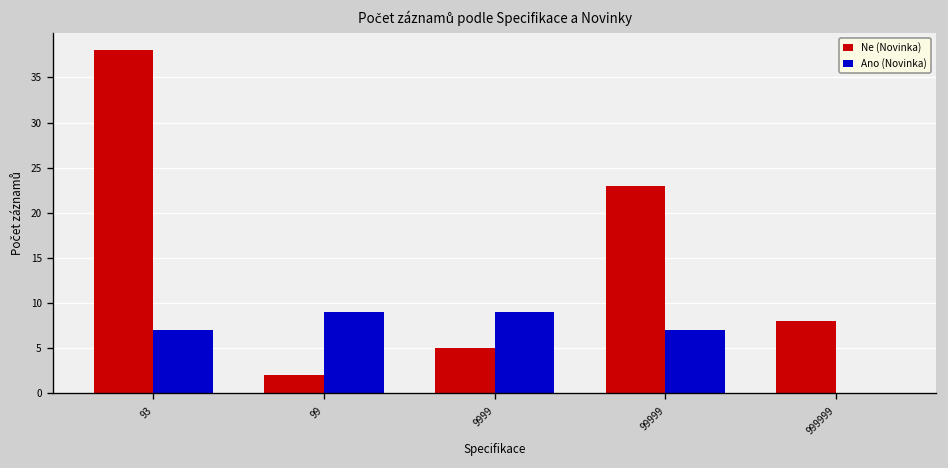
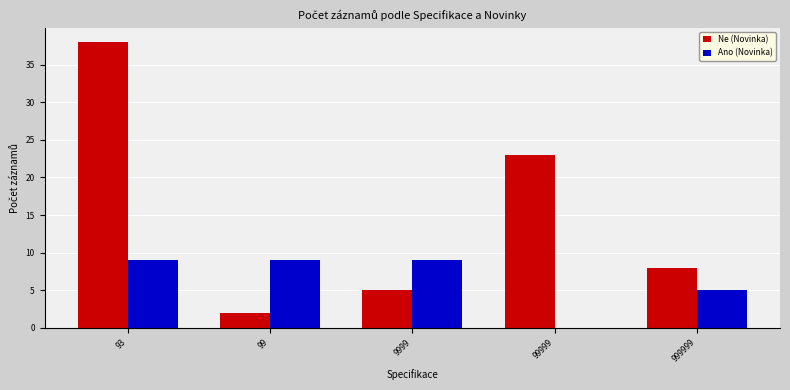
  {
    "Ne (Novinka)": {
      "93": 38,
      "99": 2,
      "9999": 5,
      "99999": 23,
      "999999": 8
    },
    "Ano (Novinka)": {
-     "93": 7,
+     "93": 9,
      "99": 9,
      "9999": 9,
-     "99999": 7,
-     "999999": 0
+     "99999": 0,
+     "999999": 5
    }
  }
